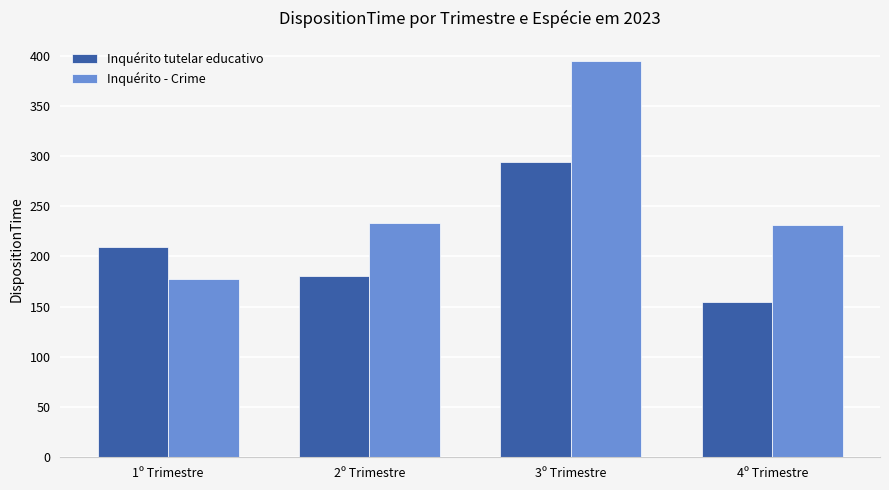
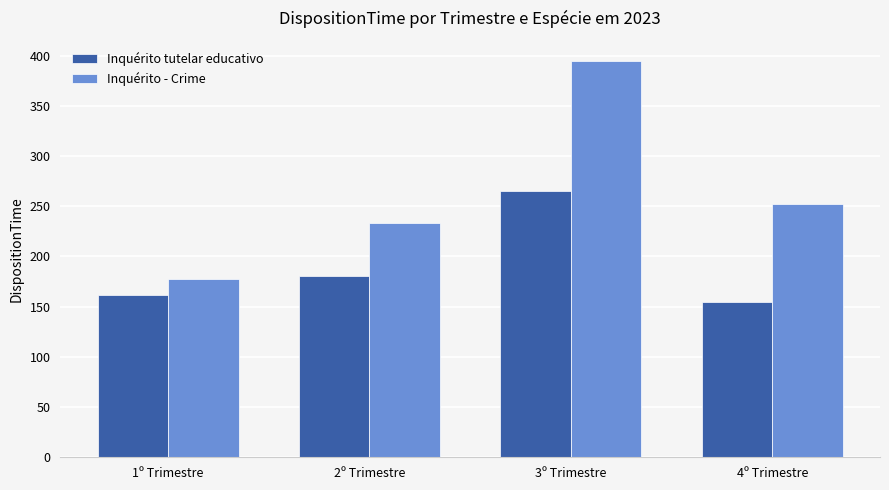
  {
    "Inquérito tutelar educativo": {
-     "1º Trimestre": 209,
+     "1º Trimestre": 162,
      "2º Trimestre": 181,
-     "3º Trimestre": 294,
+     "3º Trimestre": 265,
      "4º Trimestre": 155
    },
    "Inquérito - Crime": {
      "1º Trimestre": 178,
      "2º Trimestre": 233,
      "3º Trimestre": 395,
-     "4º Trimestre": 231
+     "4º Trimestre": 252
    }
  }
